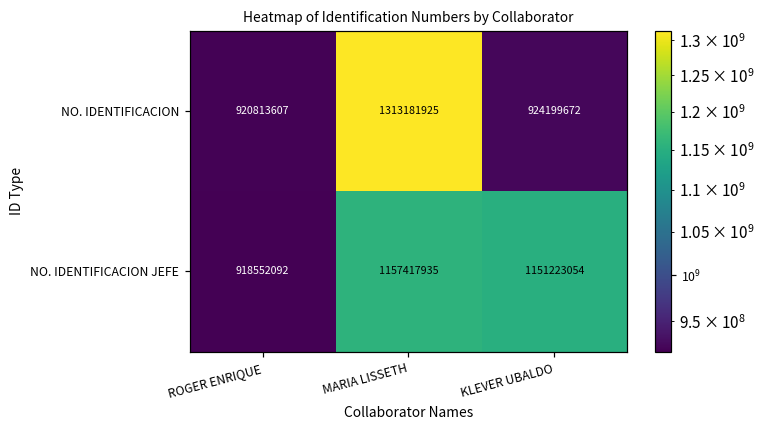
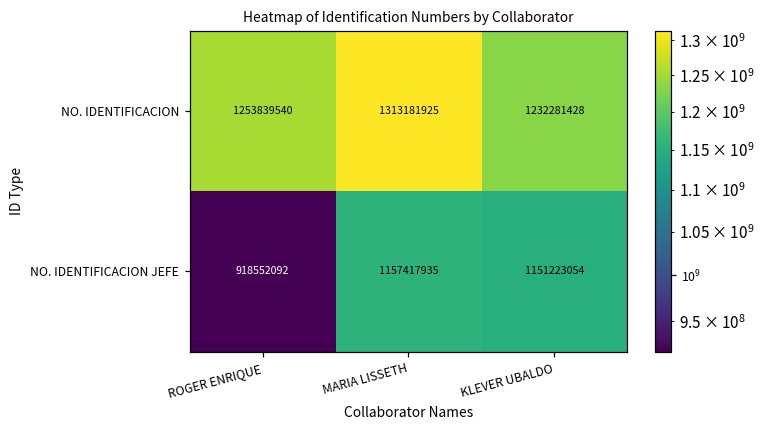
  {
    "NO. IDENTIFICACION": {
-     "ROGER ENRIQUE": 920813607,
+     "ROGER ENRIQUE": 1253839540,
      "MARIA LISSETH": 1313181925,
-     "KLEVER UBALDO": 924199672
+     "KLEVER UBALDO": 1232281428
    },
    "NO. IDENTIFICACION JEFE": {
      "ROGER ENRIQUE": 918552092,
      "MARIA LISSETH": 1157417935,
      "KLEVER UBALDO": 1151223054
    }
  }
